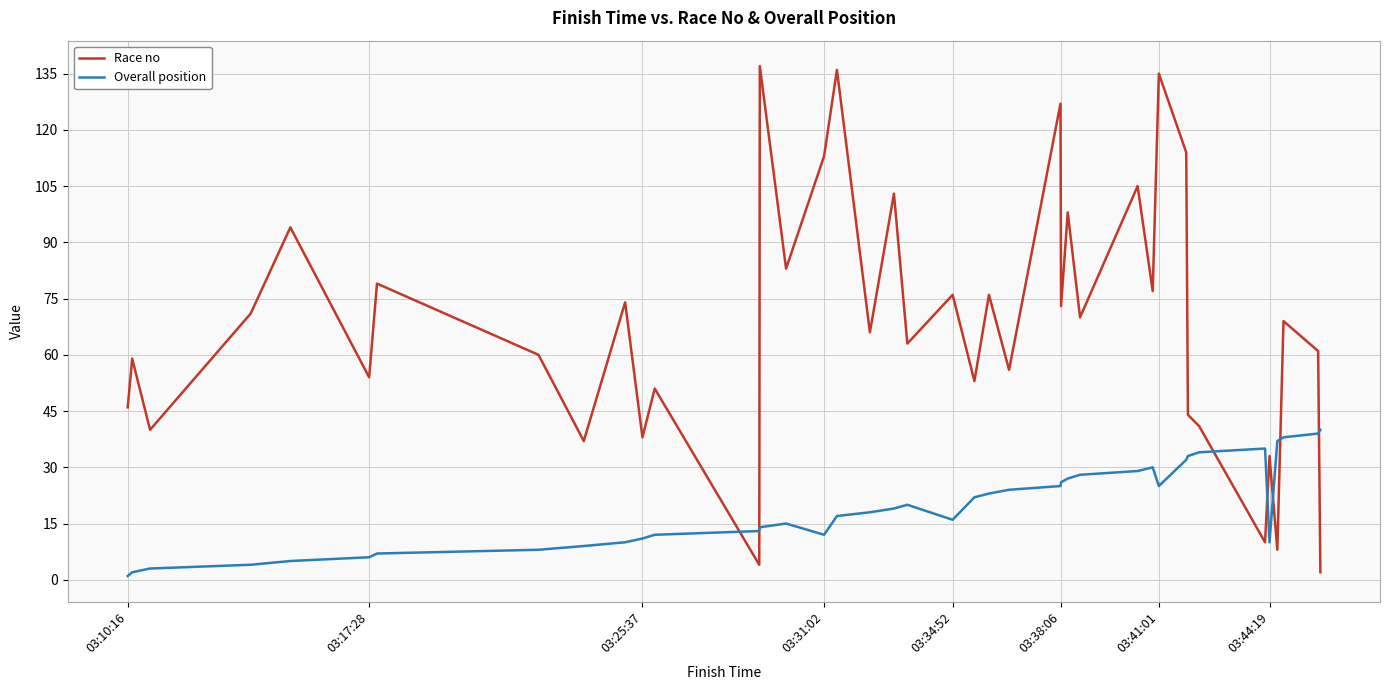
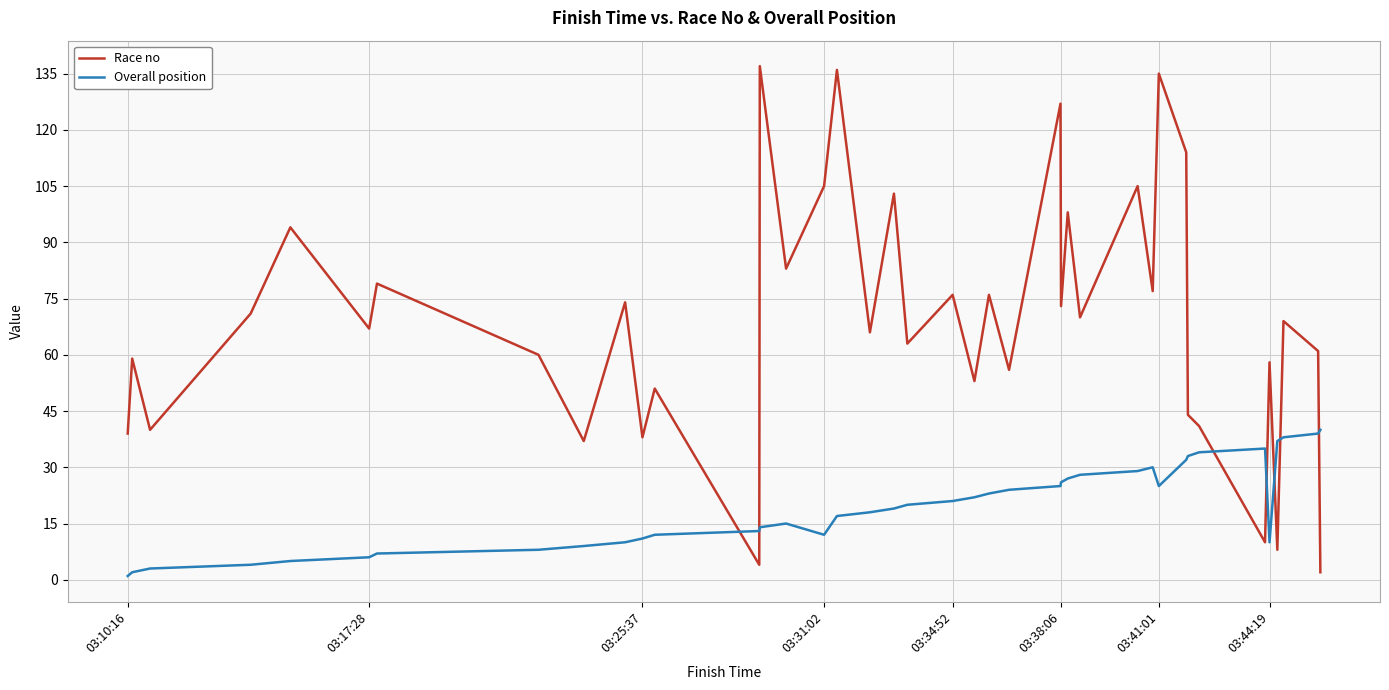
  {
    "Race no": {
-     "03:10:16": 46,
-     "03:17:28": 54,
+     "03:10:16": 39,
+     "03:17:28": 67,
      "03:25:37": 38,
-     "03:31:02": 113,
+     "03:31:02": 105,
      "03:34:52": 76,
      "03:38:06": 73,
      "03:41:01": 135,
-     "03:44:19": 33
+     "03:44:19": 58
    },
    "Overall position": {
      "03:10:16": 1,
      "03:17:28": 6,
      "03:25:37": 11,
      "03:31:02": 12,
-     "03:34:52": 16,
+     "03:34:52": 21,
      "03:38:06": 26,
      "03:41:01": 25,
      "03:44:19": 10
    }
  }
